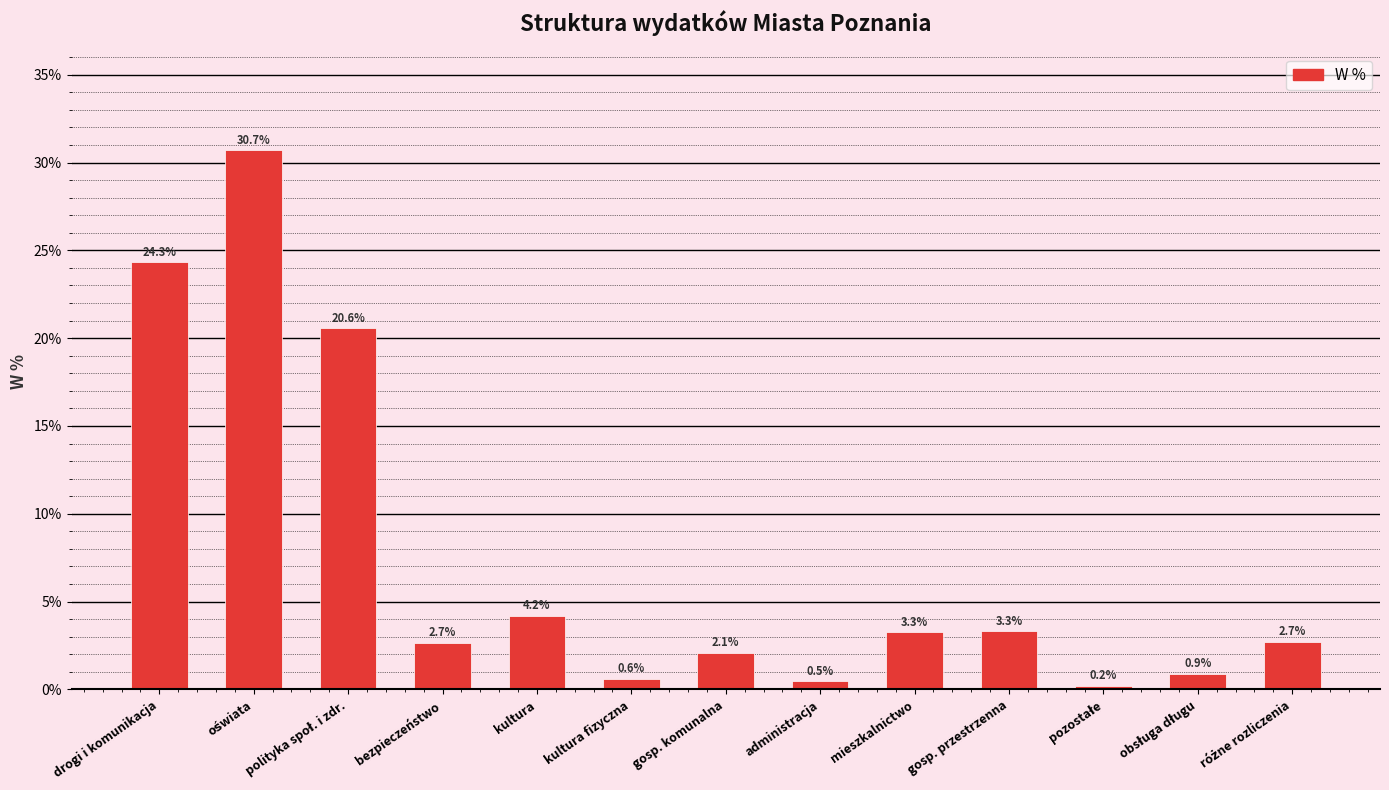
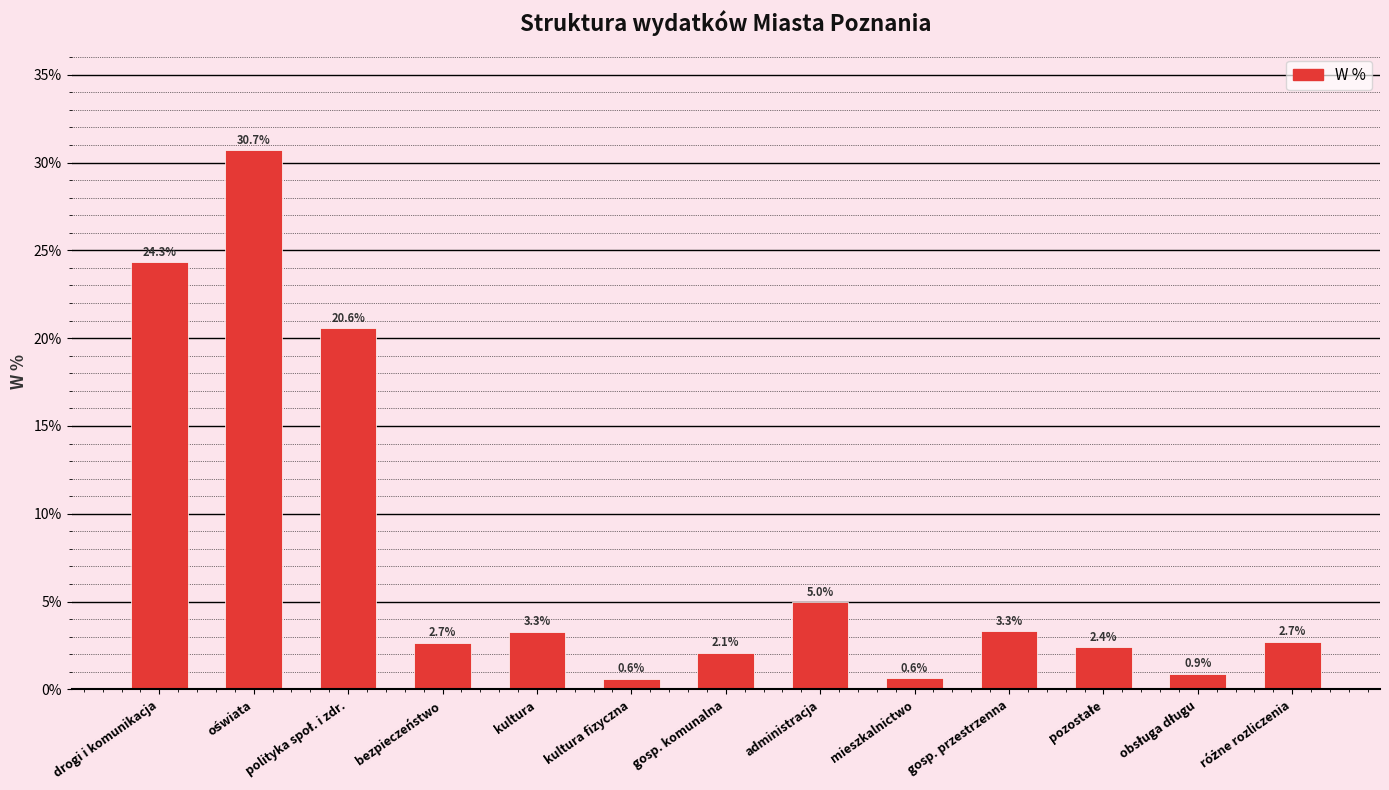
  {
    "drogi i komunikacja": "24.3%",
    "oświata": "30.7%",
    "polityka społ. i zdr.": "20.6%",
    "bezpieczeństwo": "2.7%",
-   "kultura": "4.2%",
+   "kultura": "3.3%",
    "kultura fizyczna": "0.6%",
    "gosp. komunalna": "2.1%",
-   "administracja": "0.5%",
-   "mieszkalnictwo": "3.3%",
+   "administracja": "5.0%",
+   "mieszkalnictwo": "0.6%",
    "gosp. przestrzenna": "3.3%",
-   "pozostałe": "0.2%",
+   "pozostałe": "2.4%",
    "obsługa długu": "0.9%",
    "różne rozliczenia": "2.7%"
  }
